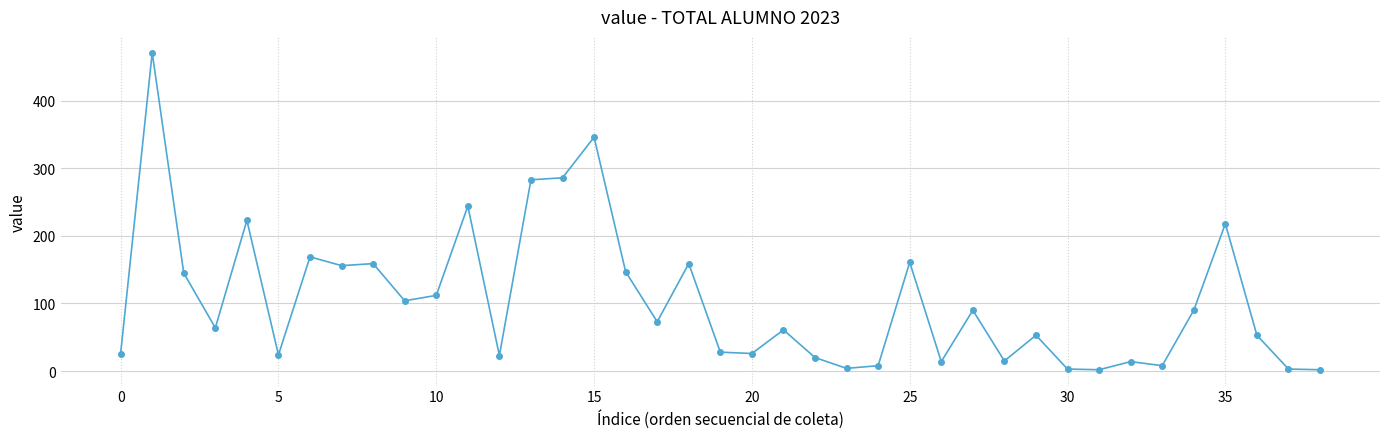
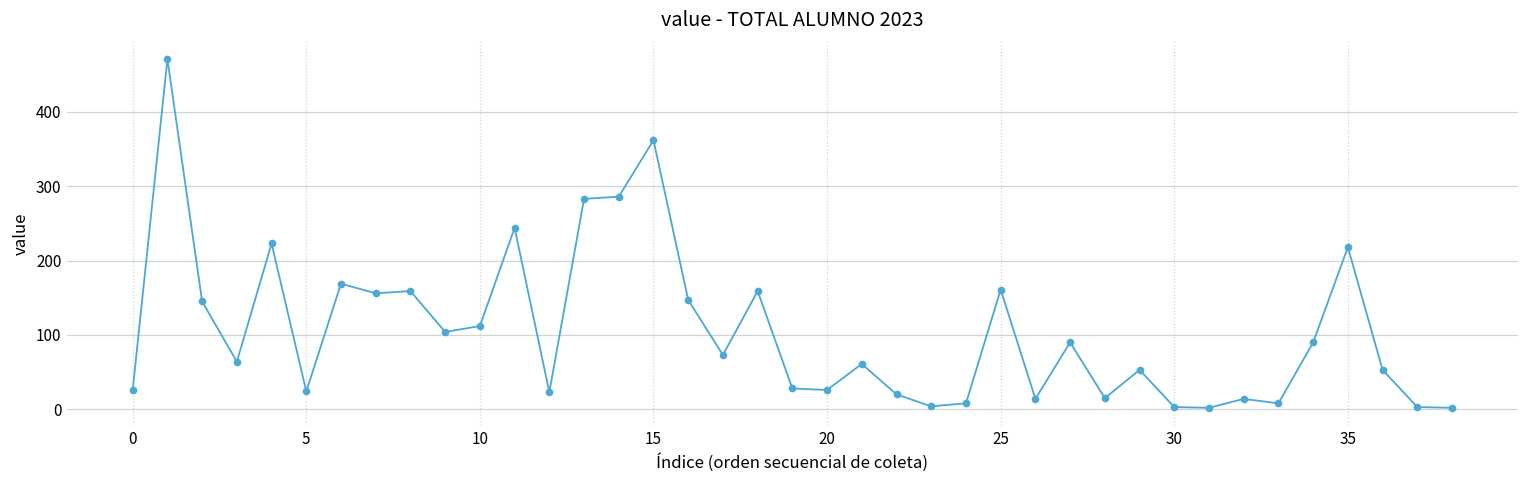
  {
    "0": 30,
    "5": 20,
    "10": 110,
-   "15": 350,
+   "15": 360,
    "20": 30,
    "25": 160,
    "30": 0,
    "35": 220
  }
